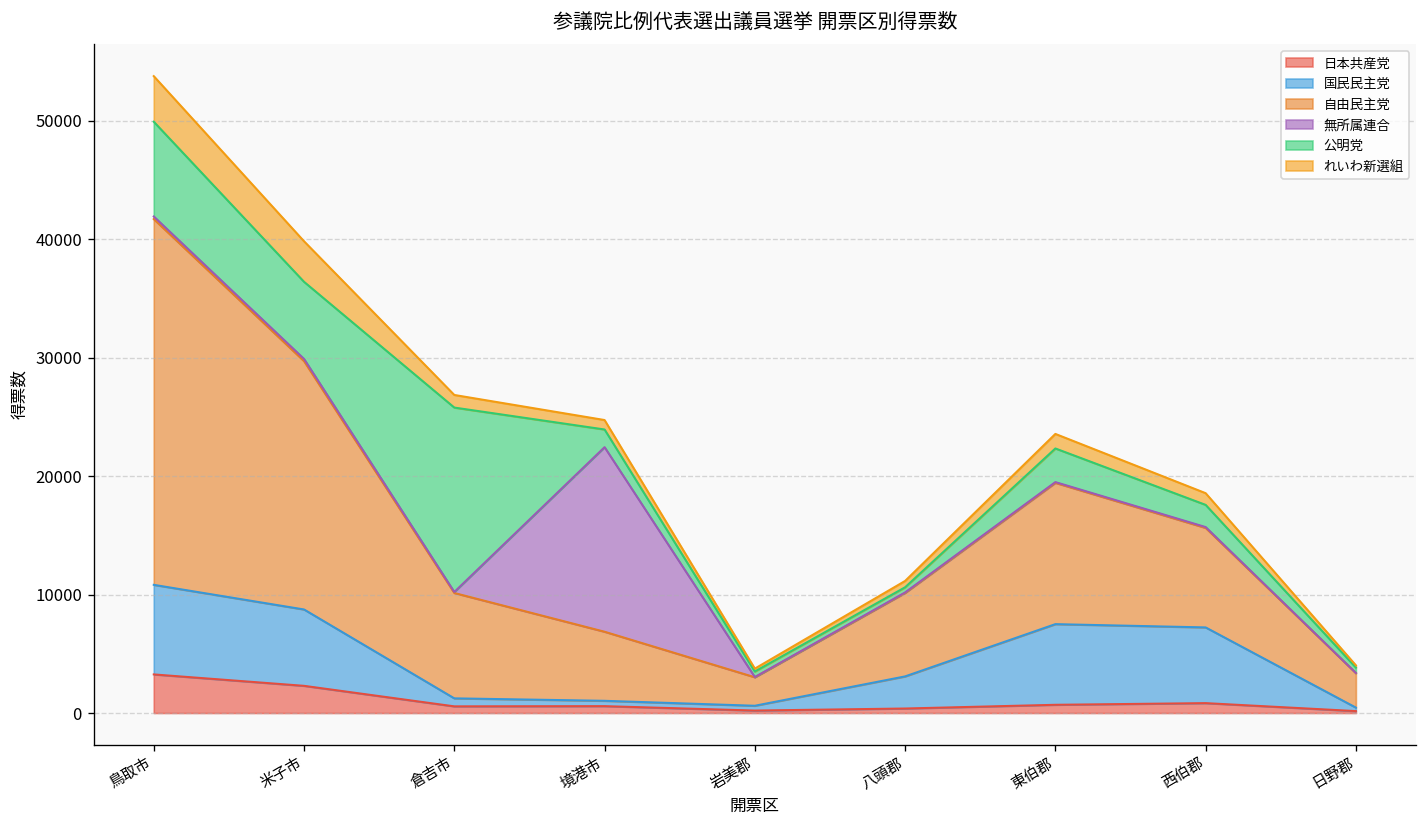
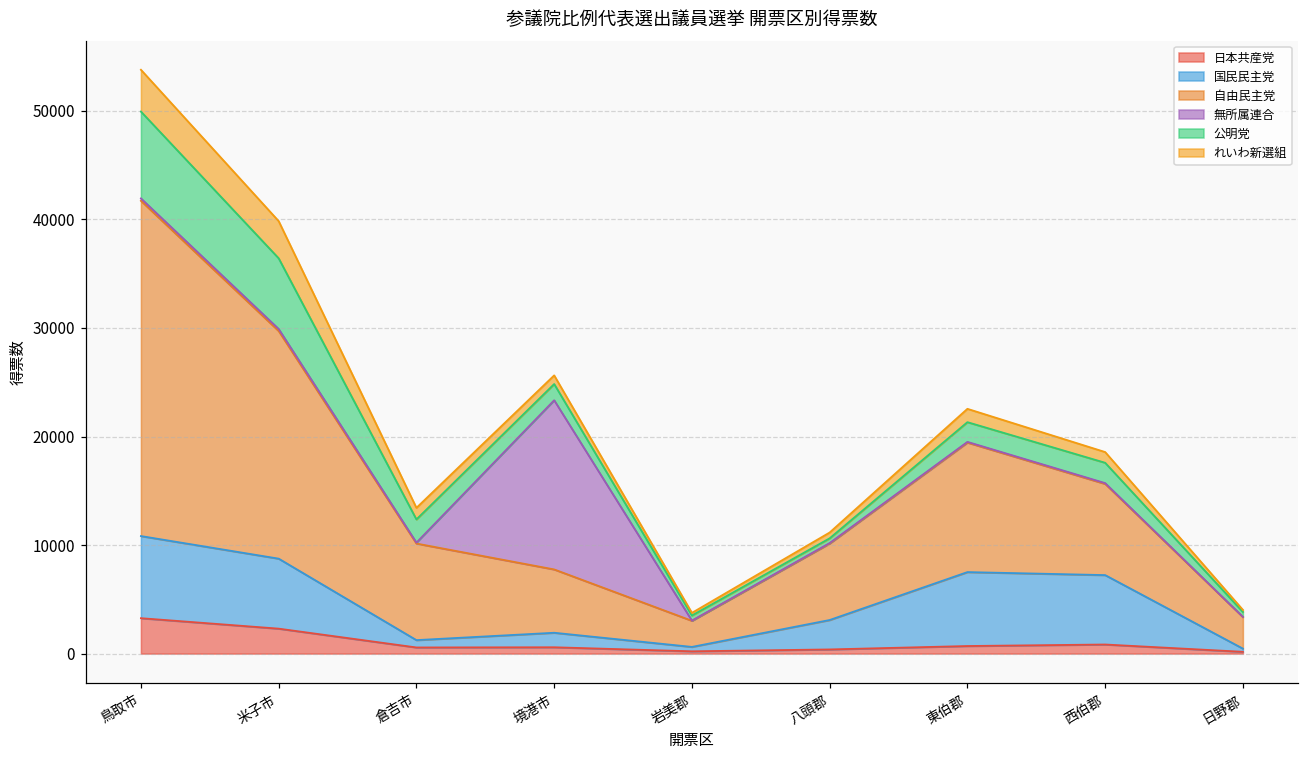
  {
    "国民民主党": {
      "鳥取市": 8000,
      "米子市": 6000,
      "倉吉市": 1000,
-     "境港市": 0,
+     "境港市": 1000,
      "岩美郡": 0,
      "八頭郡": 3000,
      "東伯郡": 7000,
      "西伯郡": 6000,
      "日野郡": 0
    },
    "無所属連合": {
      "境港市": 16000
    },
    "公明党": {
      "鳥取市": 8000,
      "米子市": 7000,
-     "倉吉市": 16000,
+     "倉吉市": 2000,
      "境港市": 1000,
      "八頭郡": 0,
-     "東伯郡": 3000,
+     "東伯郡": 2000,
      "西伯郡": 2000
    }
  }
